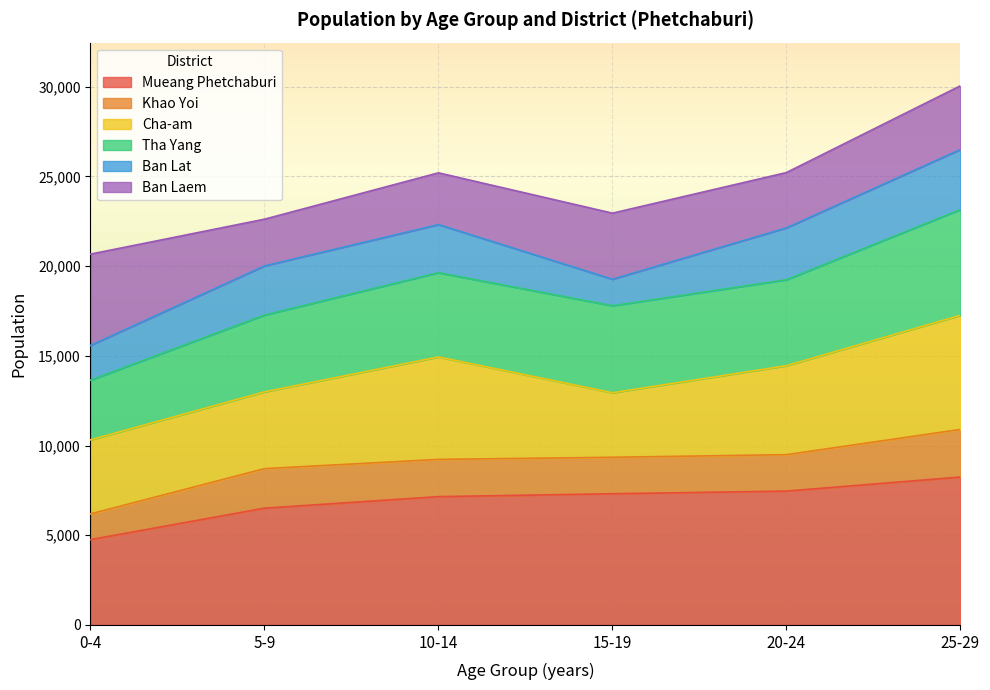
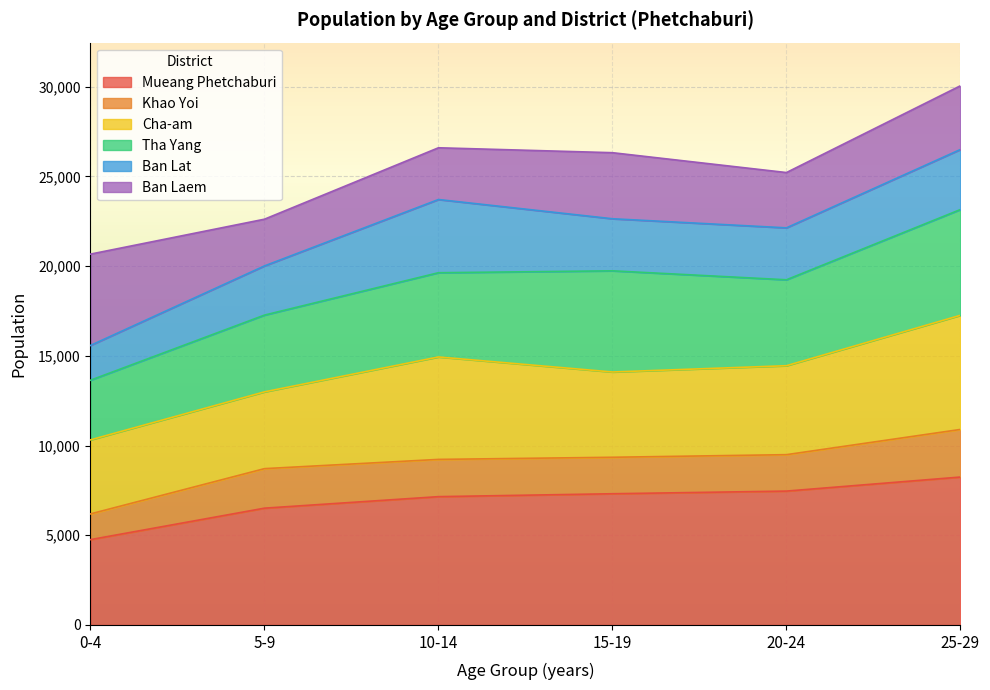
  {
    "Cha-am": {
      "0-4": "4,100",
      "5-9": "4,300",
      "10-14": "5,700",
-     "15-19": "3,600",
+     "15-19": "4,800",
      "20-24": "5,000",
      "25-29": "6,400"
    },
    "Tha Yang": {
      "0-4": "3,300",
      "5-9": "4,300",
      "10-14": "4,700",
-     "15-19": "4,900",
+     "15-19": "5,600",
      "20-24": "4,800",
      "25-29": "5,900"
    },
    "Ban Lat": {
      "0-4": "1,900",
      "5-9": "2,700",
-     "10-14": "2,700",
-     "15-19": "1,500",
+     "10-14": "4,100",
+     "15-19": "2,900",
      "20-24": "2,900",
      "25-29": "3,300"
    },
    "Ban Laem": {
      "0-4": "5,100",
      "5-9": "2,600",
      "10-14": "2,900",
      "15-19": "3,700",
      "20-24": "3,100",
      "25-29": "3,600"
    }
  }
